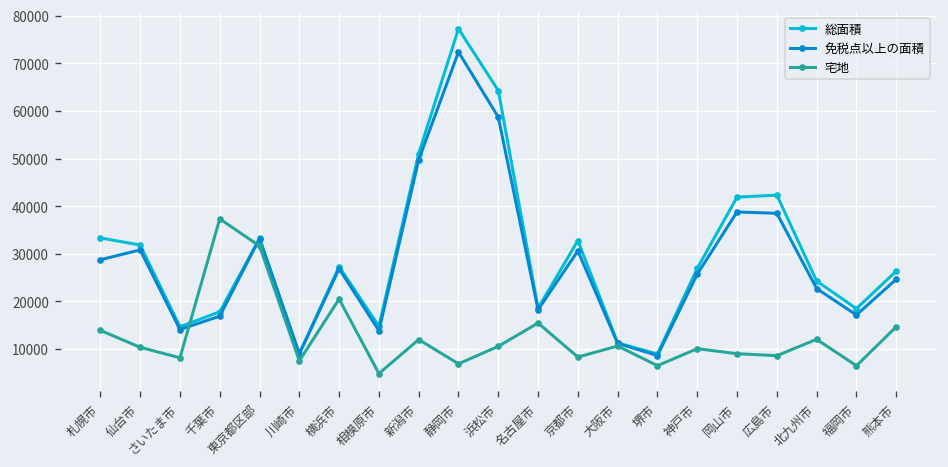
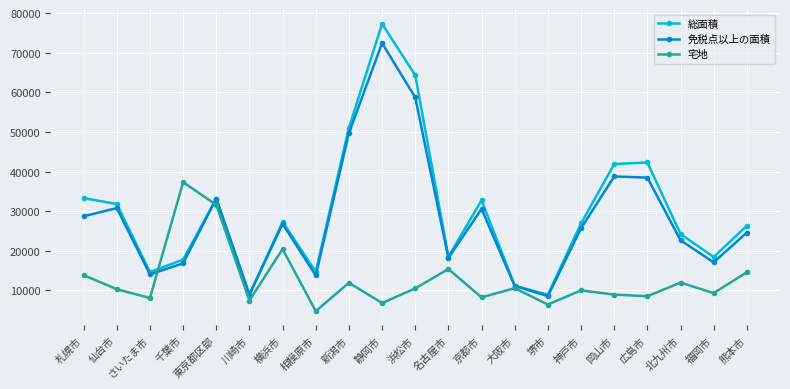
  {
    "宅地": {
      "札幌市": 14000,
      "仙台市": 10000,
      "さいたま市": 8000,
      "千葉市": 37000,
      "東京都区部": 32000,
      "川崎市": 7000,
      "横浜市": 20000,
      "相模原市": 5000,
      "新潟市": 12000,
      "静岡市": 7000,
      "浜松市": 11000,
      "名古屋市": 15000,
      "京都市": 8000,
      "堺市": 6000,
      "神戸市": 10000,
      "岡山市": 9000,
      "広島市": 9000,
      "北九州市": 12000,
-     "福岡市": 6000,
+     "福岡市": 9000,
      "熊本市": 15000
    }
  }
